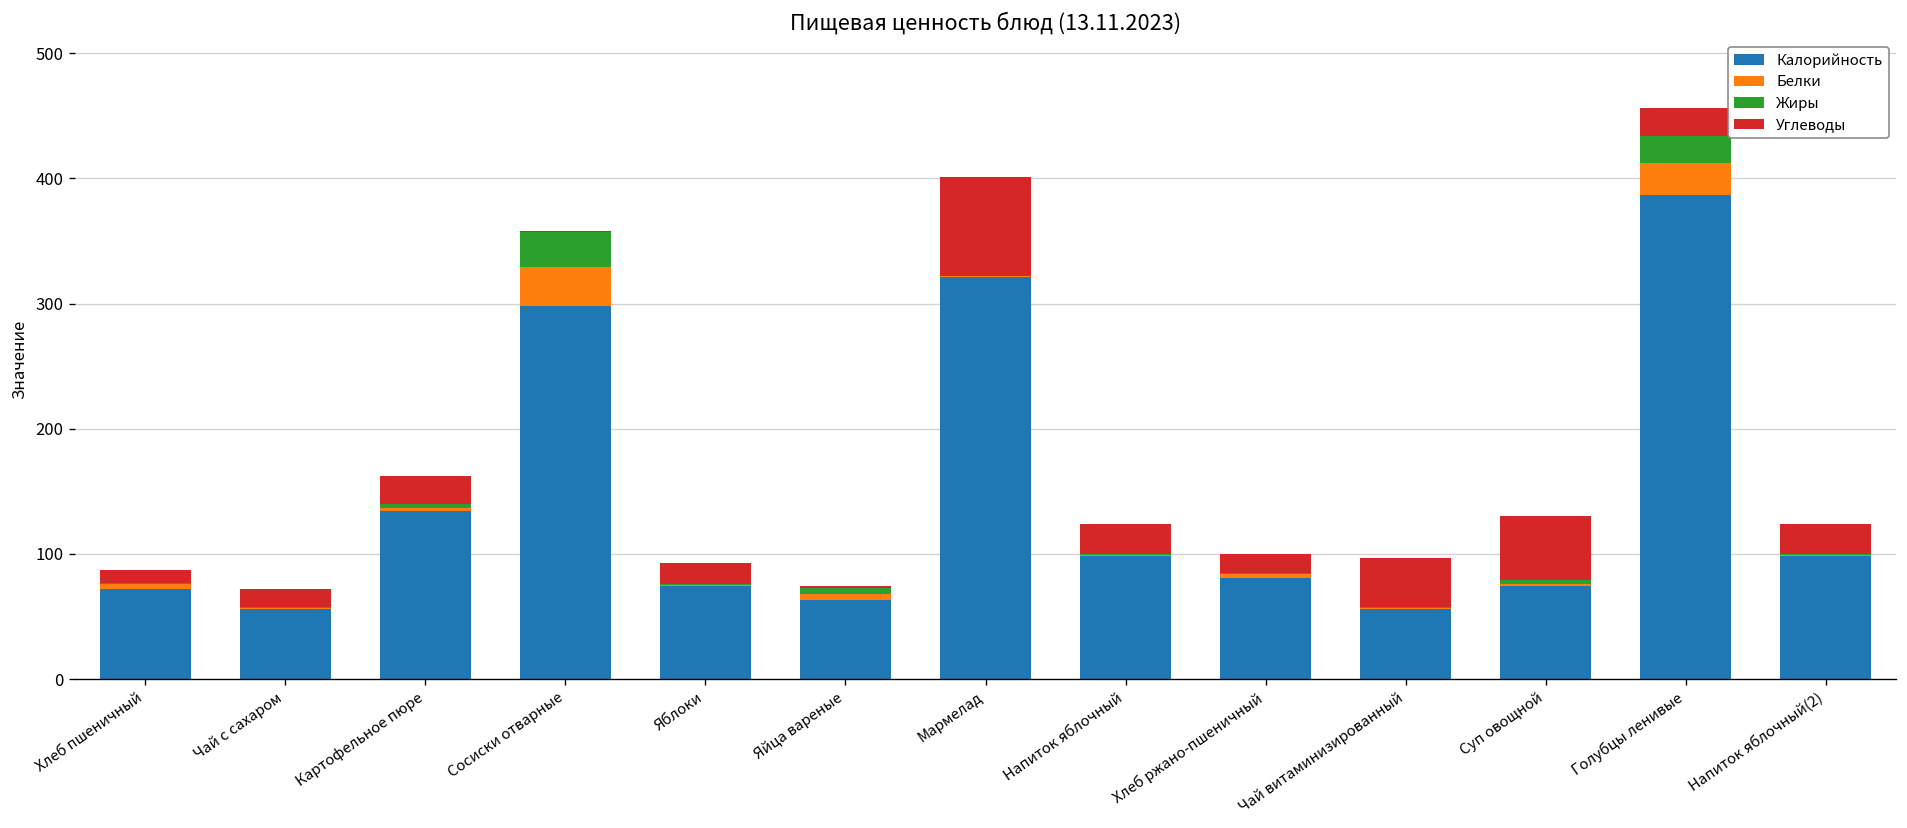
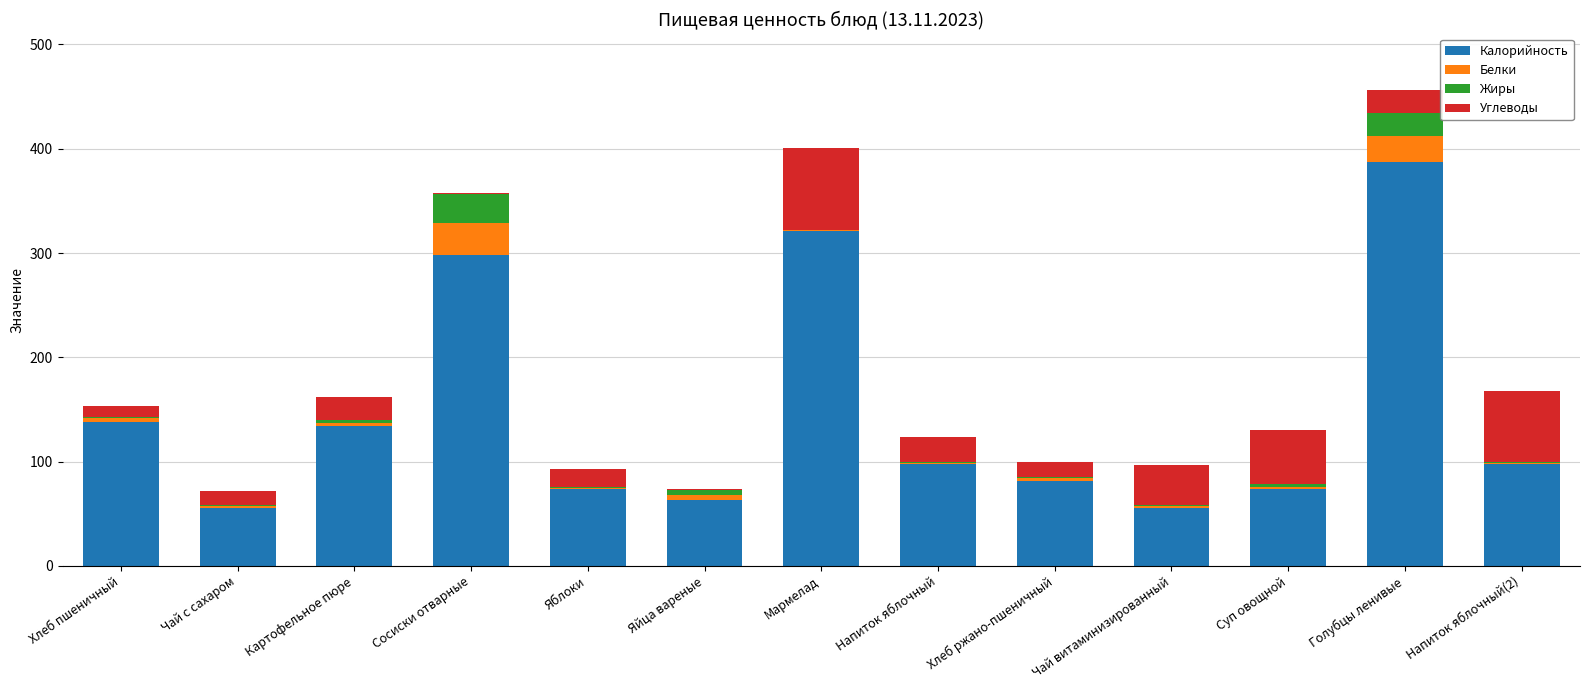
  {
    "Калорийность": {
-     "Хлеб пшеничный": 72,
+     "Хлеб пшеничный": 138,
      "Чай с сахаром": 56,
      "Картофельное пюре": 134,
      "Сосиски отварные": 298,
      "Яблоки": 74,
      "Яйца вареные": 63,
      "Мармелад": 321,
      "Напиток яблочный": 98,
      "Хлеб ржано-пшеничный": 81,
      "Чай витаминизированный": 56,
      "Суп овощной": 74,
      "Голубцы ленивые": 387,
      "Напиток яблочный(2)": 98
    },
    "Белки": {
      "Хлеб пшеничный": 4,
      "Картофельное пюре": 3,
      "Сосиски отварные": 31,
      "Яйца вареные": 5,
      "Хлеб ржано-пшеничный": 3,
      "Голубцы ленивые": 25
    },
    "Жиры": {
      "Картофельное пюре": 3,
      "Сосиски отварные": 28,
      "Яйца вареные": 5,
      "Мармелад": 0,
      "Суп овощной": 3,
      "Голубцы ленивые": 22
    },
    "Углеводы": {
      "Хлеб пшеничный": 10,
      "Чай с сахаром": 14,
      "Картофельное пюре": 22,
      "Яблоки": 17,
      "Мармелад": 79,
      "Напиток яблочный": 24,
      "Хлеб ржано-пшеничный": 15,
      "Чай витаминизированный": 39,
      "Суп овощной": 51,
      "Голубцы ленивые": 22,
-     "Напиток яблочный(2)": 24
+     "Напиток яблочный(2)": 68
    }
  }
